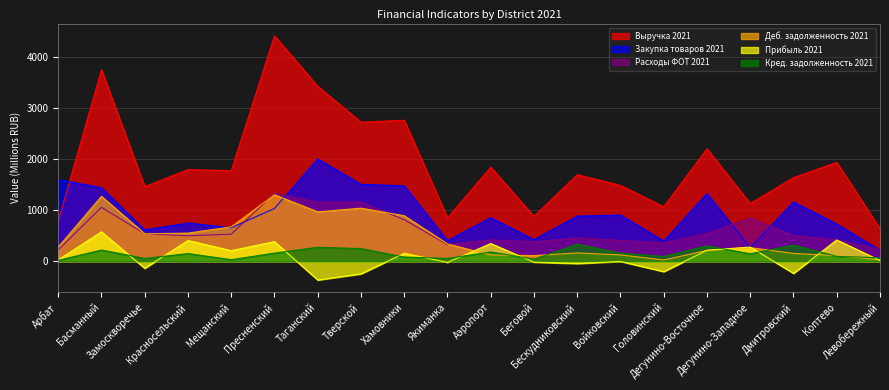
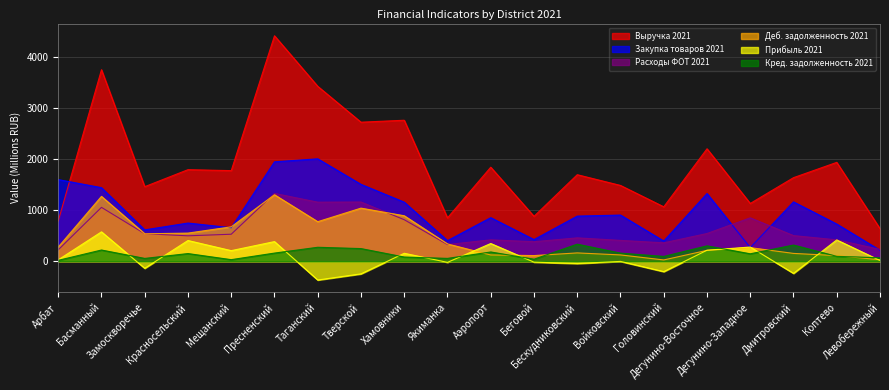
  {
    "Выручка 2021": {
      "Арбат": 800,
      "Басманный": 3700,
      "Замоскворечье": 1500,
      "Красносельский": 1800,
      "Мещанский": 1800,
      "Пресненский": 4400,
      "Таганский": 3400,
      "Тверской": 2700,
      "Хамовники": 2800,
      "Якиманка": 900,
      "Аэропорт": 1800,
      "Беговой": 900,
      "Бескудниковский": 1700,
      "Войковский": 1500,
      "Головинский": 1100,
      "Дегунино-Восточное": 2200,
      "Дегунино-Западное": 1100,
      "Дмитровский": 1600,
      "Коптево": 1900,
      "Левобережный": 600
    },
    "Закупка товаров 2021": {
      "Арбат": 1600,
      "Басманный": 1400,
      "Замоскворечье": 600,
      "Красносельский": 700,
-     "Пресненский": 1000,
+     "Пресненский": 1900,
      "Таганский": 2000,
      "Тверской": 1500,
-     "Хамовники": 1500,
+     "Хамовники": 1200,
      "Якиманка": 400,
      "Аэропорт": 900,
      "Бескудниковский": 900,
      "Войковский": 900,
      "Дегунино-Восточное": 1300,
      "Дмитровский": 1200,
      "Коптево": 700
    },
    "Расходы ФОТ 2021": {
      "Арбат": 200,
      "Басманный": 1100,
      "Красносельский": 500,
      "Мещанский": 500,
      "Таганский": 1200,
      "Тверской": 1200,
      "Хамовники": 800,
      "Аэропорт": 400,
      "Бескудниковский": 500,
      "Войковский": 400,
      "Дегунино-Восточное": 500,
      "Дегунино-Западное": 900,
      "Дмитровский": 500
    },
    "Деб. задолженность 2021": {
      "Арбат": 300,
      "Басманный": 1300,
      "Красносельский": 600,
-     "Таганский": 1000,
+     "Таганский": 800,
      "Тверской": 1000,
      "Хамовники": 900,
      "Аэропорт": 100,
      "Беговой": 100,
      "Бескудниковский": 200,
      "Дмитровский": 200
    },
    "Кред. задолженность 2021": {
      "Басманный": 200,
      "Замоскворечье": 100,
      "Красносельский": 200,
      "Мещанский": 0,
      "Пресненский": 200,
      "Таганский": 300,
      "Тверской": 300,
      "Хамовники": 100,
      "Якиманка": 100,
      "Аэропорт": 200,
      "Бескудниковский": 300,
      "Головинский": 100,
      "Дегунино-Восточное": 300,
      "Дегунино-Западное": 100,
      "Дмитровский": 300
    }
  }
